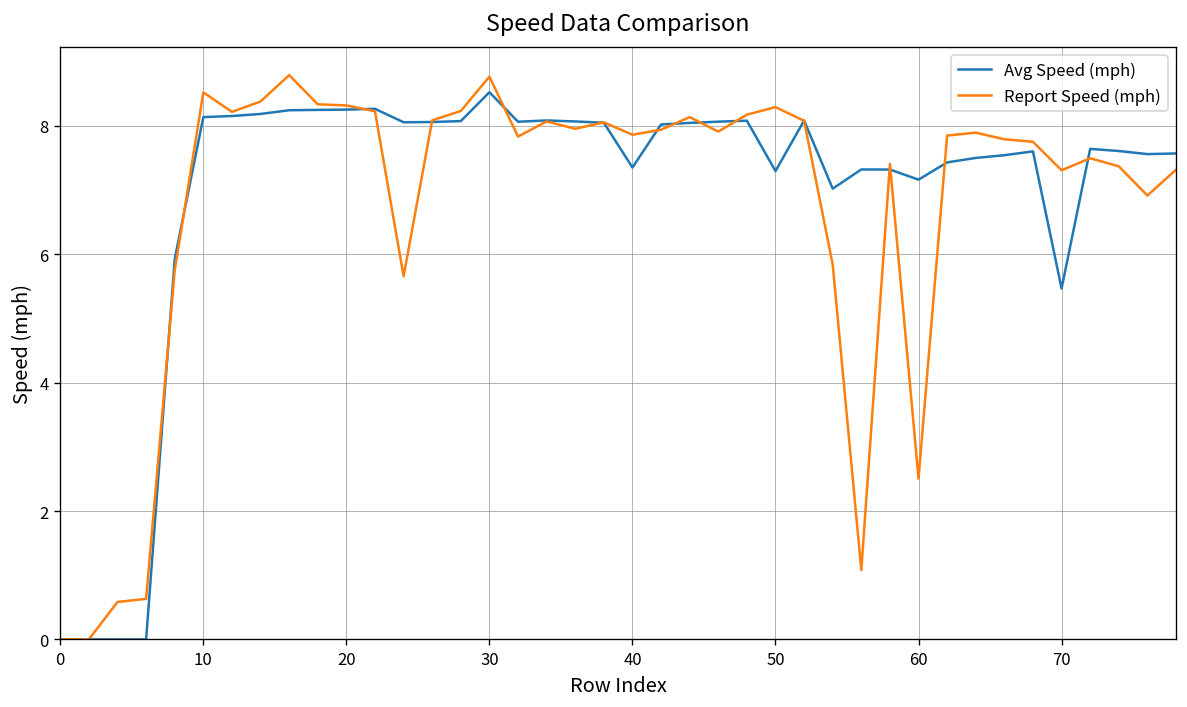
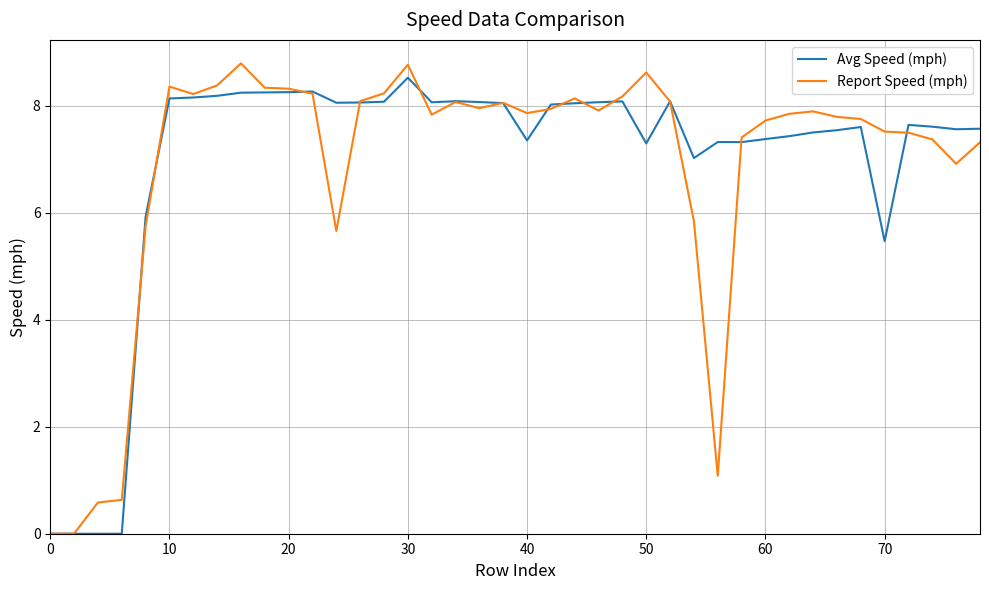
  {
    "Avg Speed (mph)": {
      "10": 8.1,
      "20": 8.2,
      "30": 8.5,
      "40": 7.3,
      "50": 7.3,
-     "60": 7.2,
+     "60": 7.4,
      "70": 5.5
    },
    "Report Speed (mph)": {
-     "10": 8.5,
+     "10": 8.4,
      "20": 8.3,
      "30": 8.8,
      "40": 7.9,
-     "50": 8.3,
-     "60": 2.5,
-     "70": 7.3
+     "50": 8.6,
+     "60": 7.7,
+     "70": 7.5
    }
  }
